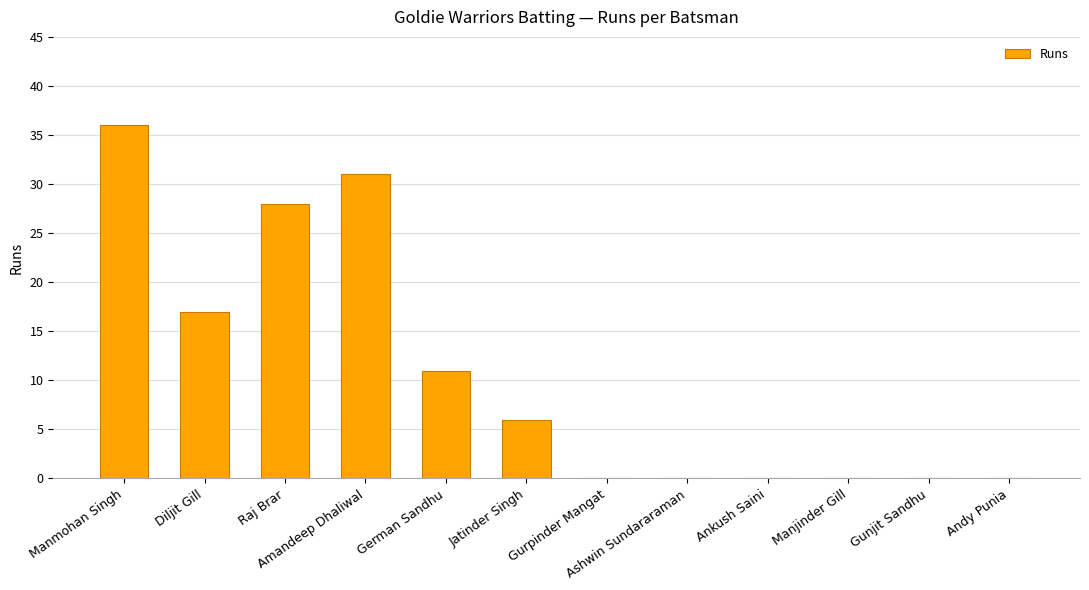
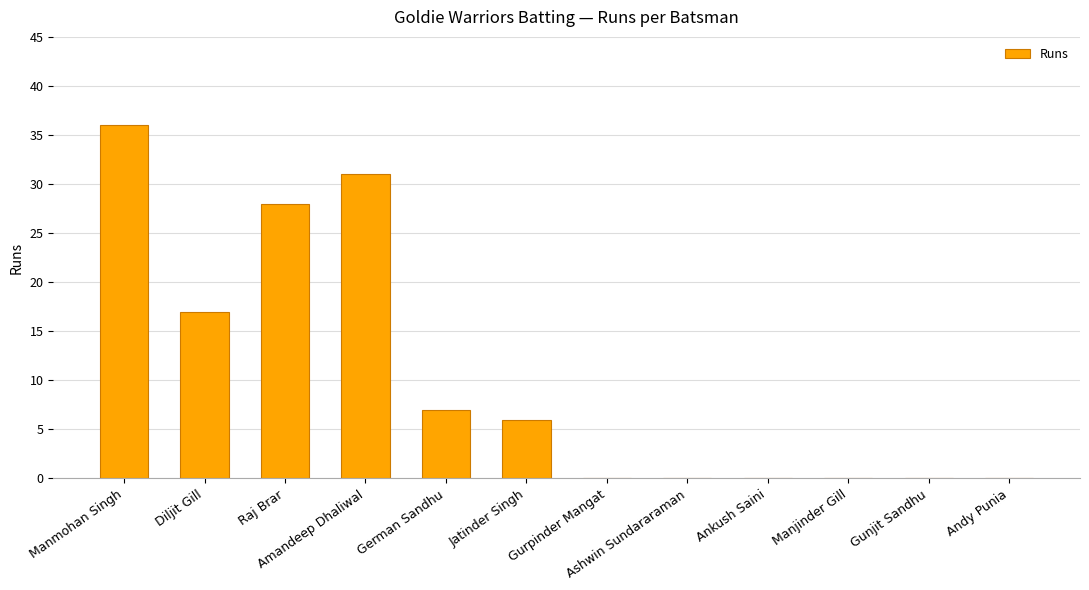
  {
    "Manmohan Singh": 36,
    "Diljit Gill": 17,
    "Raj Brar": 28,
    "Amandeep Dhaliwal": 31,
-   "German Sandhu": 11,
+   "German Sandhu": 7,
    "Jatinder Singh": 6,
    "Gurpinder Mangat": 0,
    "Ashwin Sundararaman": 0,
    "Ankush Saini": 0,
    "Manjinder Gill": 0,
    "Gunjit Sandhu": 0,
    "Andy Punia": 0
  }
